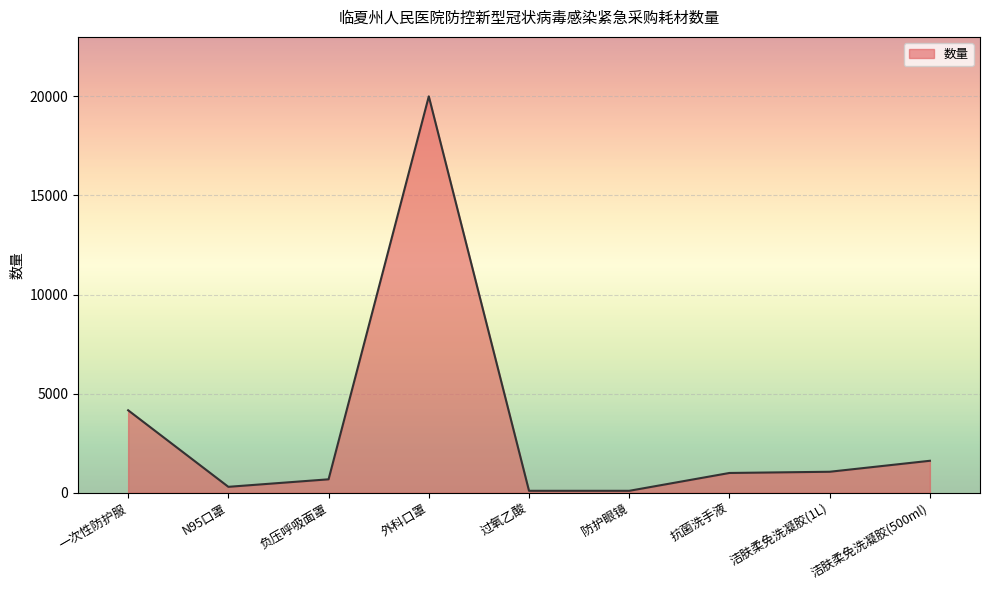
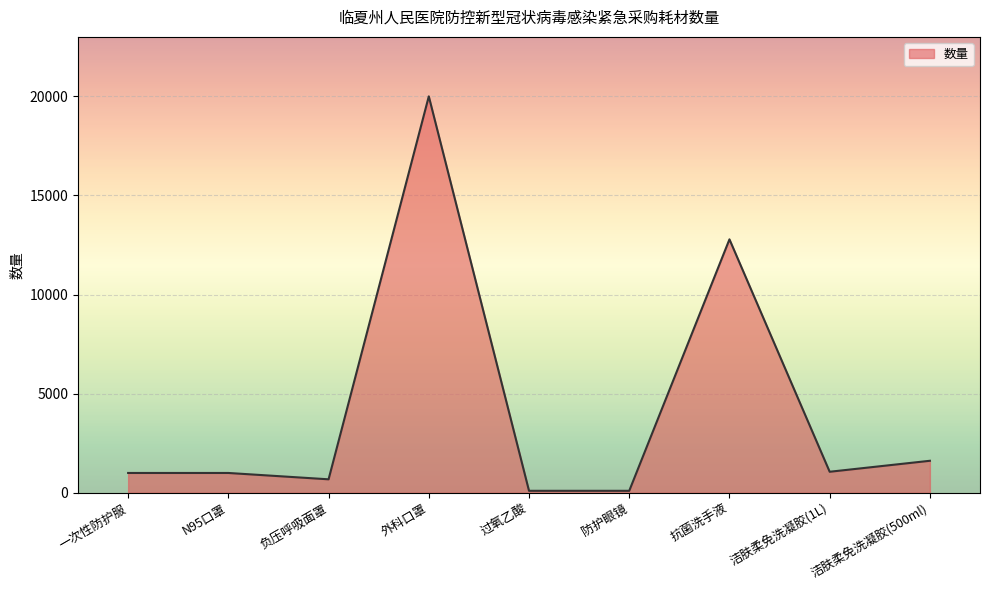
  {
-   "一次性防护服": 4200,
-   "N95口罩": 300,
+   "一次性防护服": 1000,
+   "N95口罩": 1000,
    "负压呼吸面罩": 700,
    "外科口罩": 20000,
    "过氧乙酸": 100,
    "防护眼镜": 100,
-   "抗菌洗手液": 1000,
+   "抗菌洗手液": 12800,
    "洁肤柔免洗凝胶(1L)": 1100,
    "洁肤柔免洗凝胶(500ml)": 1600
  }
